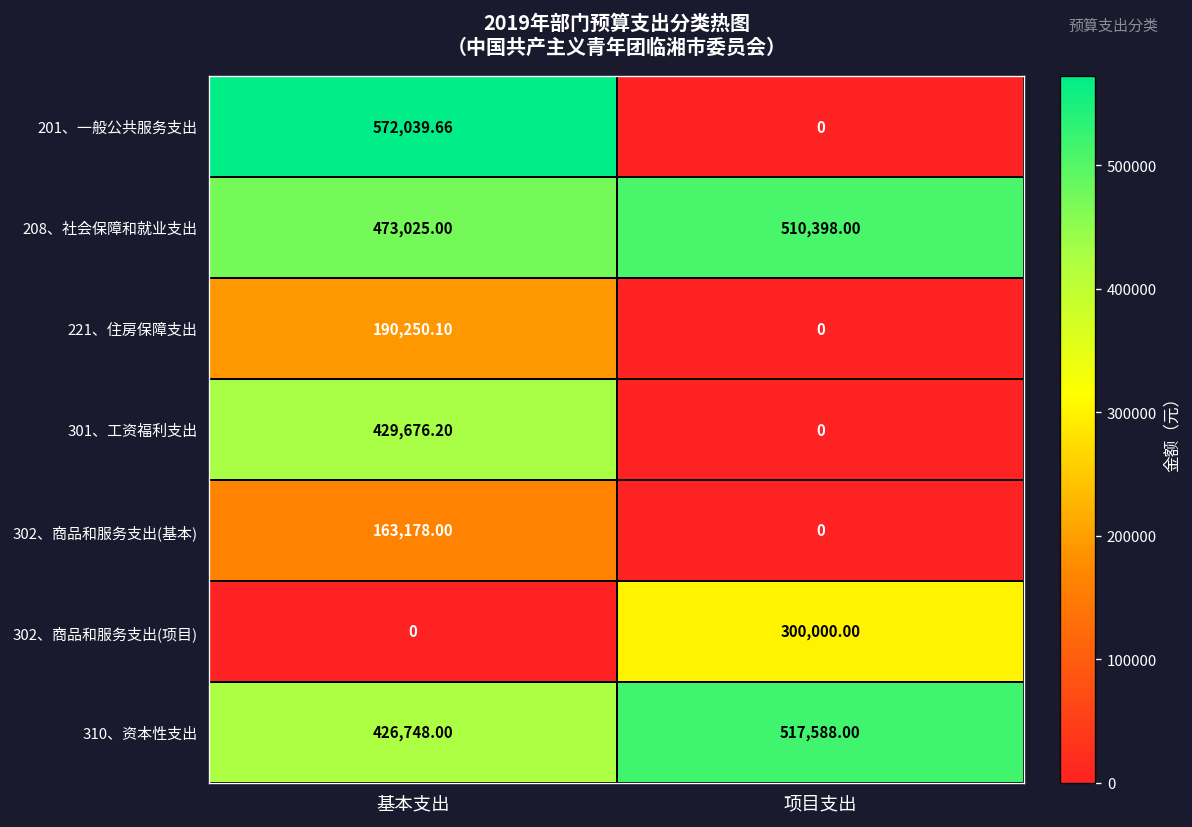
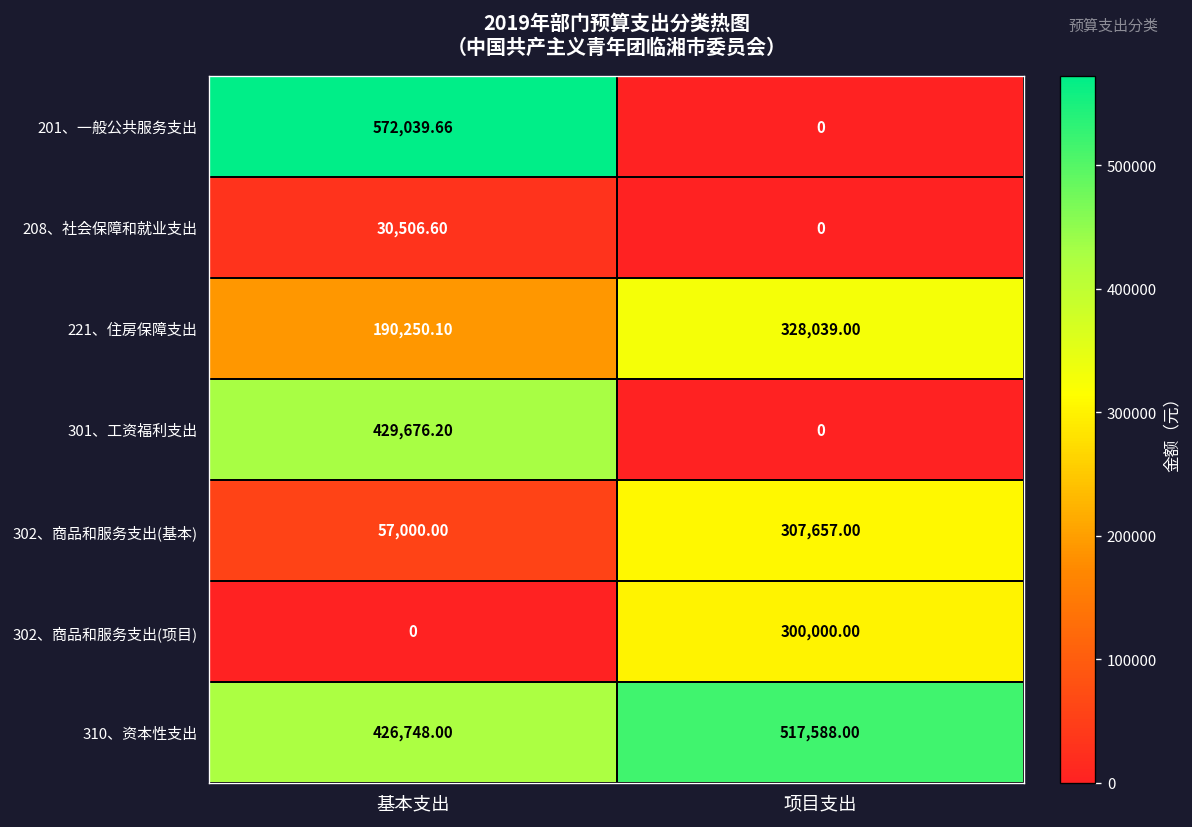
  {
    "201、一般公共服务支出": {
      "基本支出": "572,039.66",
      "项目支出": "0"
    },
    "208、社会保障和就业支出": {
-     "基本支出": "473,025.00",
-     "项目支出": "510,398.00"
+     "基本支出": "30,506.60",
+     "项目支出": "0"
    },
    "221、住房保障支出": {
      "基本支出": "190,250.10",
-     "项目支出": "0"
+     "项目支出": "328,039.00"
    },
    "301、工资福利支出": {
      "基本支出": "429,676.20",
      "项目支出": "0"
    },
    "302、商品和服务支出(基本)": {
-     "基本支出": "163,178.00",
-     "项目支出": "0"
+     "基本支出": "57,000.00",
+     "项目支出": "307,657.00"
    },
    "302、商品和服务支出(项目)": {
      "基本支出": "0",
      "项目支出": "300,000.00"
    },
    "310、资本性支出": {
      "基本支出": "426,748.00",
      "项目支出": "517,588.00"
    }
  }
